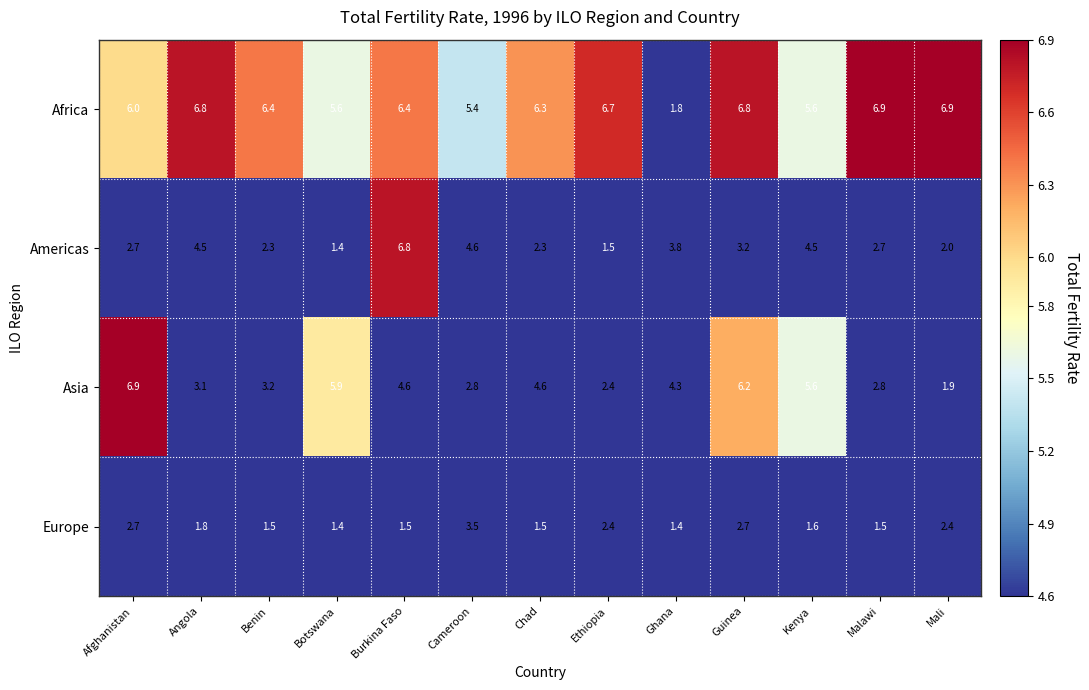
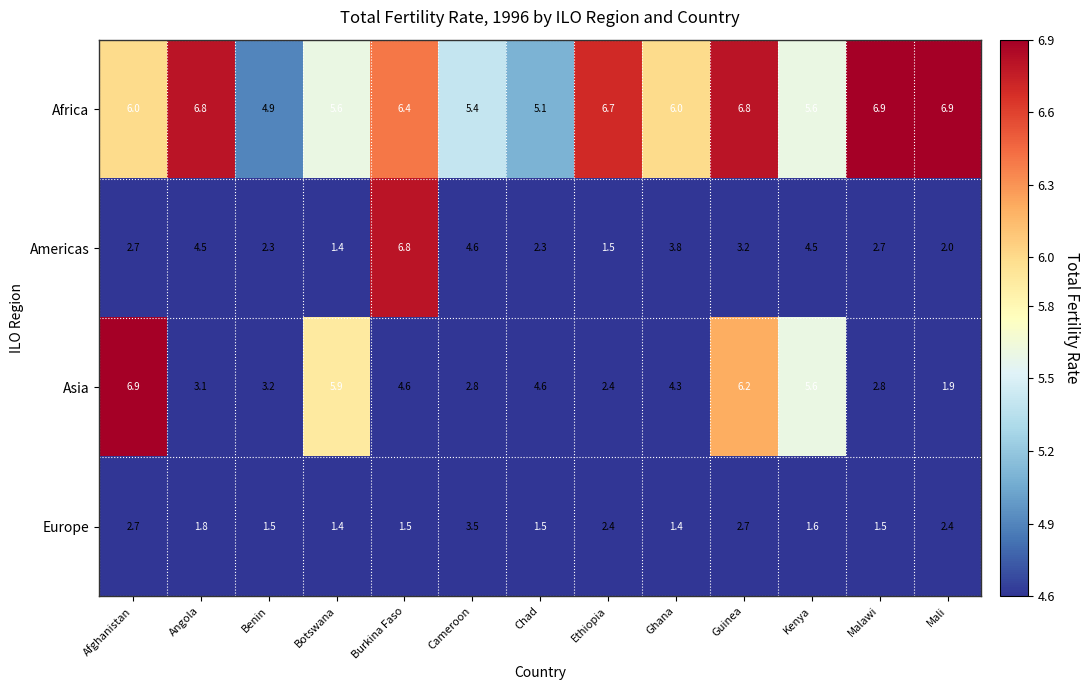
  {
    "Africa": {
      "Afghanistan": 6.0,
      "Angola": 6.8,
-     "Benin": 6.4,
+     "Benin": 4.9,
      "Burkina Faso": 6.4,
      "Cameroon": 5.4,
-     "Chad": 6.3,
+     "Chad": 5.1,
      "Ethiopia": 6.7,
-     "Ghana": 1.8,
+     "Ghana": 6.0,
      "Guinea": 6.8,
      "Malawi": 6.9,
      "Mali": 6.9
    },
    "Americas": {
      "Afghanistan": 2.7,
      "Angola": 4.5,
      "Benin": 2.3,
      "Botswana": 1.4,
      "Burkina Faso": 6.8,
      "Cameroon": 4.6,
      "Chad": 2.3,
      "Ethiopia": 1.5,
      "Ghana": 3.8,
      "Guinea": 3.2,
      "Kenya": 4.5,
      "Malawi": 2.7,
      "Mali": 2.0
    },
    "Asia": {
      "Afghanistan": 6.9,
      "Angola": 3.1,
      "Benin": 3.2,
      "Botswana": 5.9,
      "Burkina Faso": 4.6,
      "Cameroon": 2.8,
      "Chad": 4.6,
      "Ethiopia": 2.4,
      "Ghana": 4.3,
      "Guinea": 6.2,
      "Malawi": 2.8,
      "Mali": 1.9
    },
    "Europe": {
      "Afghanistan": 2.7,
      "Angola": 1.8,
      "Benin": 1.5,
      "Botswana": 1.4,
      "Burkina Faso": 1.5,
      "Cameroon": 3.5,
      "Chad": 1.5,
      "Ethiopia": 2.4,
      "Ghana": 1.4,
      "Guinea": 2.7,
      "Kenya": 1.6,
      "Malawi": 1.5,
      "Mali": 2.4
    }
  }
